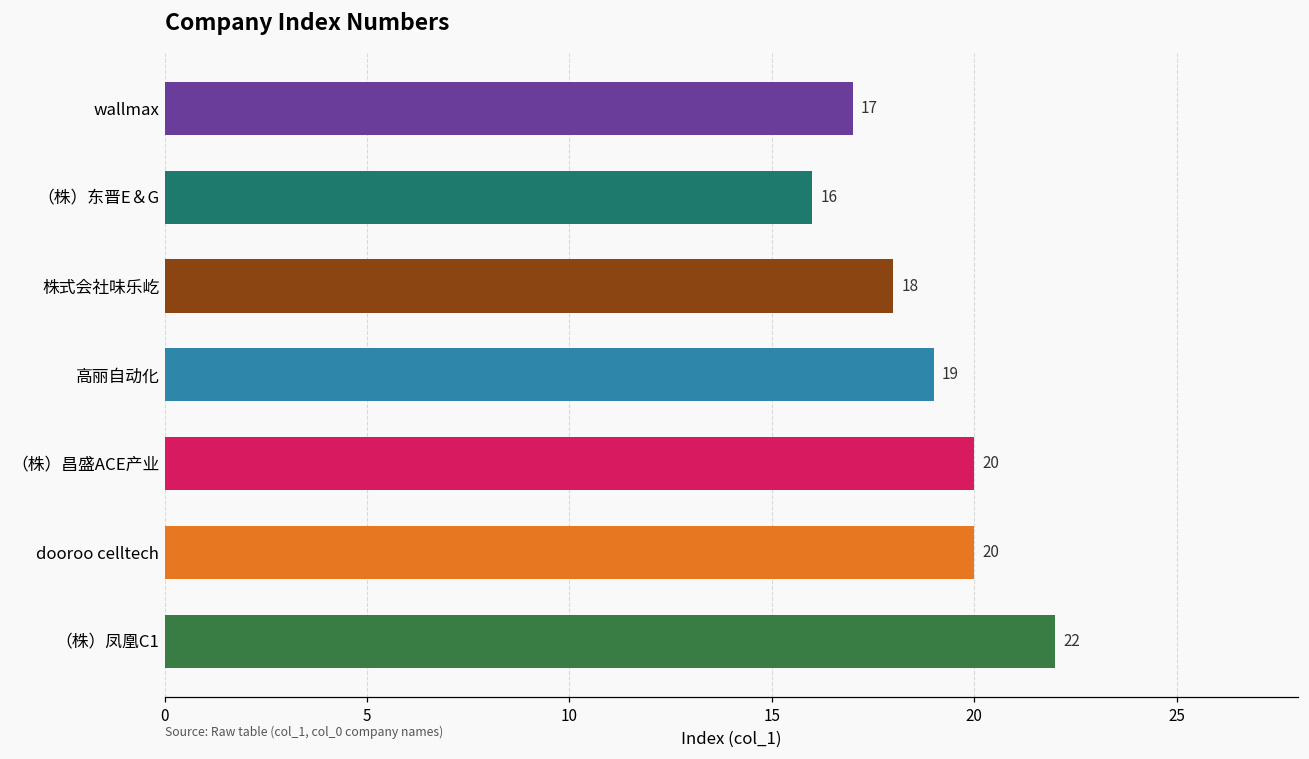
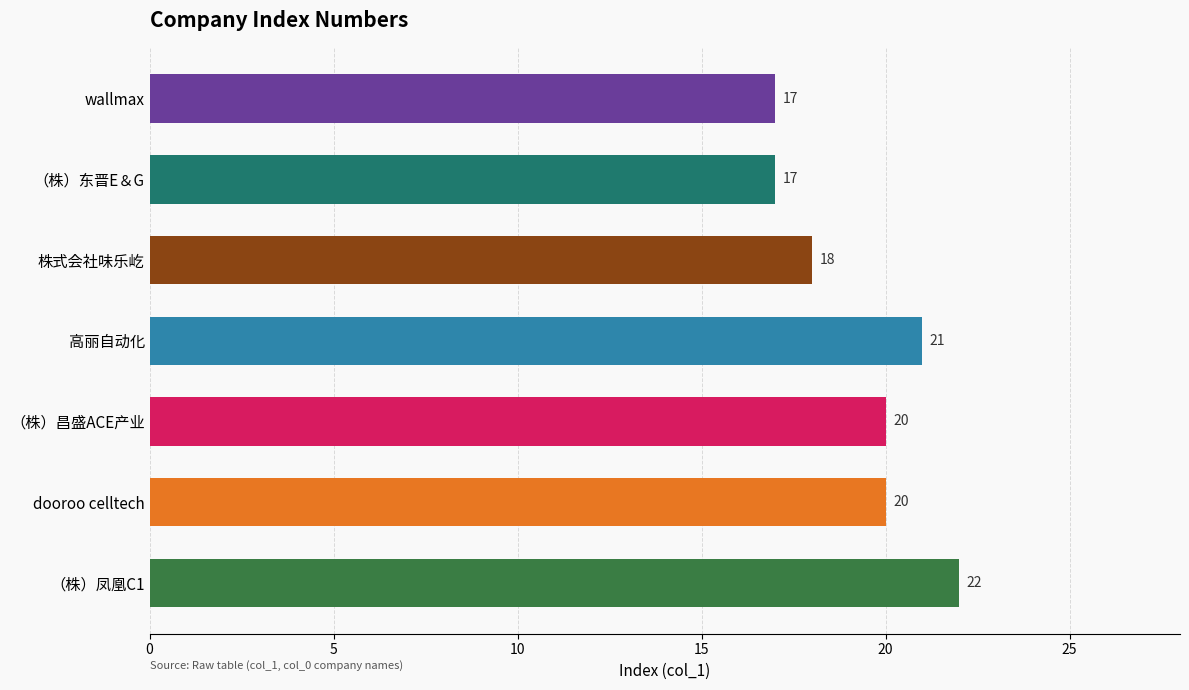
  {
    "wallmax": 17,
-   "（株）东晋E＆G": 16,
+   "（株）东晋E＆G": 17,
    "株式会社味乐屹": 18,
-   "高丽自动化": 19,
+   "高丽自动化": 21,
    "（株）昌盛ACE产业": 20,
    "dooroo celltech": 20,
    "（株）凤凰C1": 22
  }
